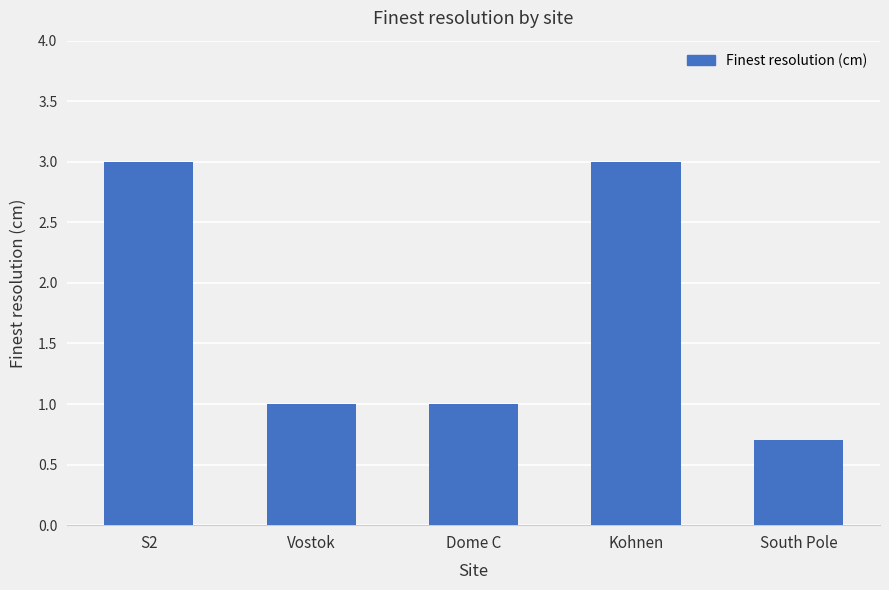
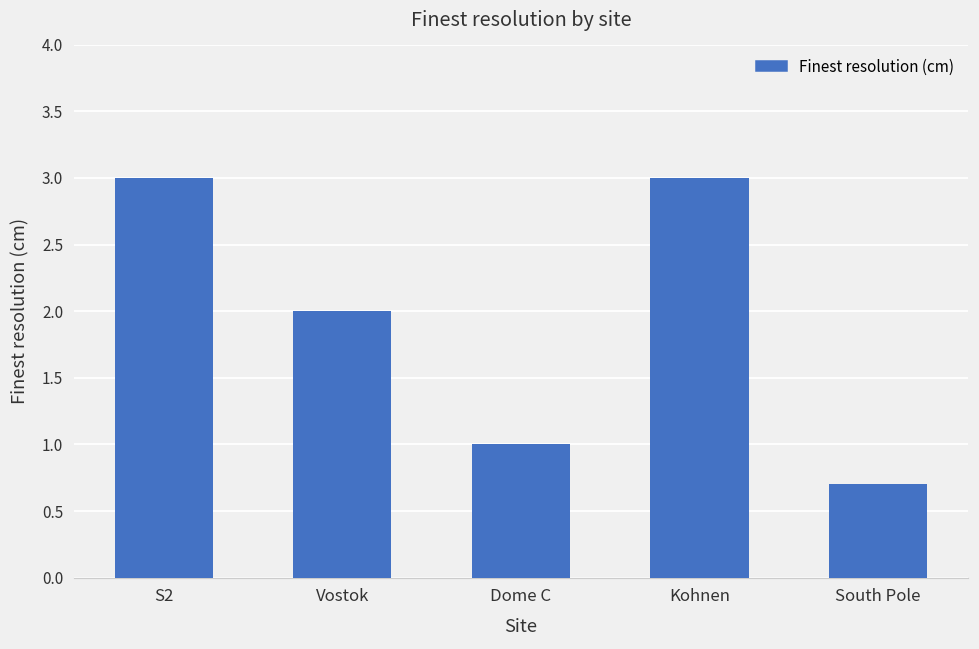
  {
    "S2": 3,
-   "Vostok": 1,
+   "Vostok": 2,
    "Dome C": 1,
    "Kohnen": 3,
    "South Pole": 0.70
  }
